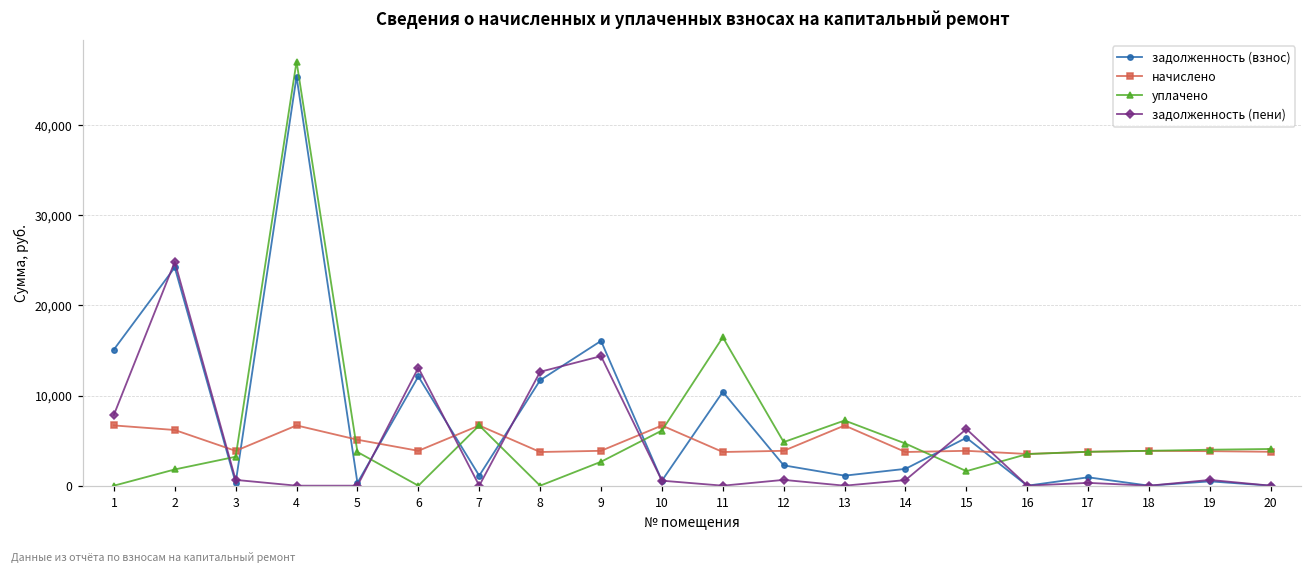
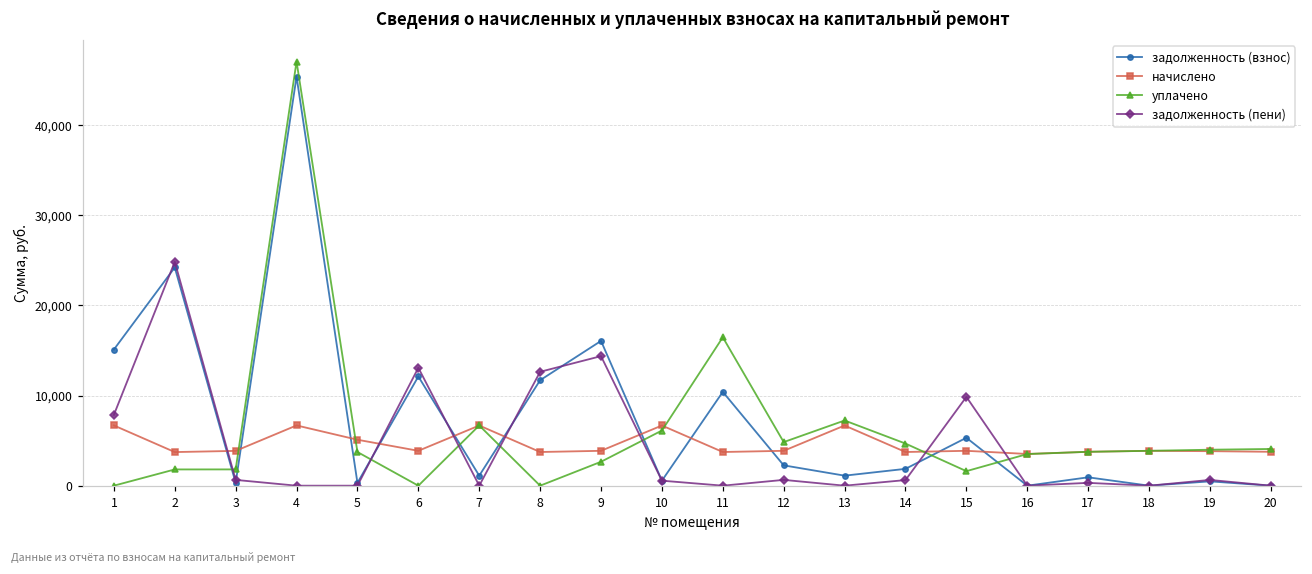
  {
    "задолженность (взнос)": {
      "1": "15,000",
      "2": "24,000",
      "3": "0",
      "4": "45,000",
      "6": "12,000",
      "7": "1,000",
      "8": "12,000",
      "9": "16,000",
      "11": "10,000",
      "12": "2,000",
      "13": "1,000",
      "14": "2,000",
      "15": "5,000",
      "17": "1,000"
    },
    "начислено": {
      "1": "7,000",
-     "2": "6,000",
+     "2": "4,000",
      "3": "4,000",
      "4": "7,000",
      "5": "5,000",
      "6": "4,000",
      "8": "4,000",
      "9": "4,000",
      "10": "7,000",
      "11": "4,000",
      "12": "4,000",
      "13": "7,000",
      "14": "4,000",
      "15": "4,000",
      "20": "4,000"
    },
    "уплачено": {
      "1": "0",
      "2": "2,000",
-     "3": "3,000",
+     "3": "2,000",
      "4": "47,000",
      "5": "4,000",
      "6": "0",
      "8": "0",
      "9": "3,000",
      "10": "6,000",
      "11": "16,000",
      "12": "5,000",
      "13": "7,000",
      "14": "5,000",
      "15": "2,000",
      "20": "4,000"
    },
    "задолженность (пени)": {
      "1": "8,000",
      "2": "25,000",
      "3": "1,000",
      "4": "0",
      "6": "13,000",
      "7": "0",
      "8": "13,000",
      "9": "14,000",
      "11": "0",
      "12": "1,000",
      "13": "0",
      "14": "1,000",
-     "15": "6,000",
+     "15": "10,000",
      "17": "0"
    }
  }
